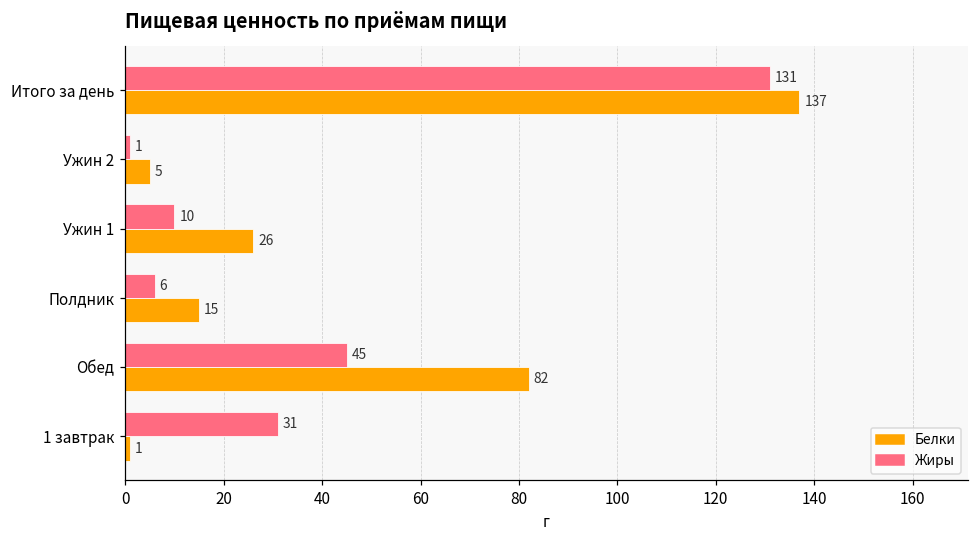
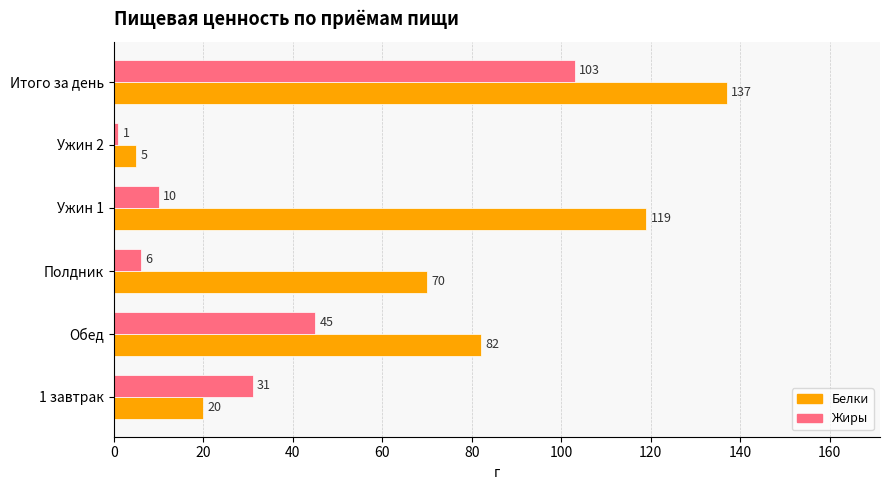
  {
    "Белки": {
      "Итого за день": 137,
      "Ужин 2": 5,
-     "Ужин 1": 26,
-     "Полдник": 15,
+     "Ужин 1": 119,
+     "Полдник": 70,
      "Обед": 82,
-     "1 завтрак": 1
+     "1 завтрак": 20
    },
    "Жиры": {
-     "Итого за день": 131,
+     "Итого за день": 103,
      "Ужин 2": 1,
      "Ужин 1": 10,
      "Полдник": 6,
      "Обед": 45,
      "1 завтрак": 31
    }
  }
